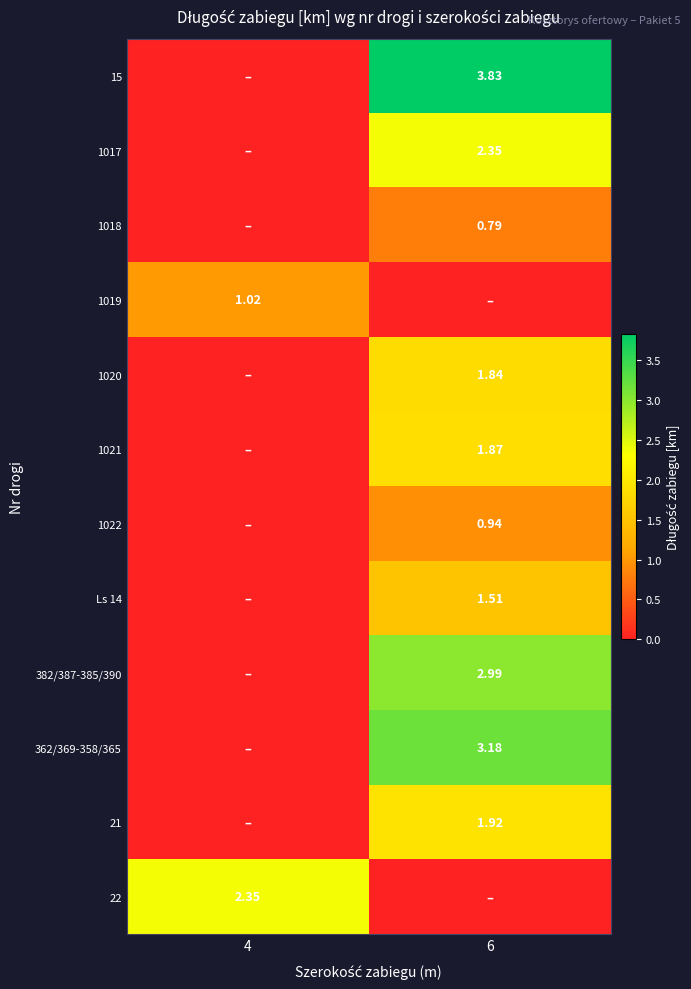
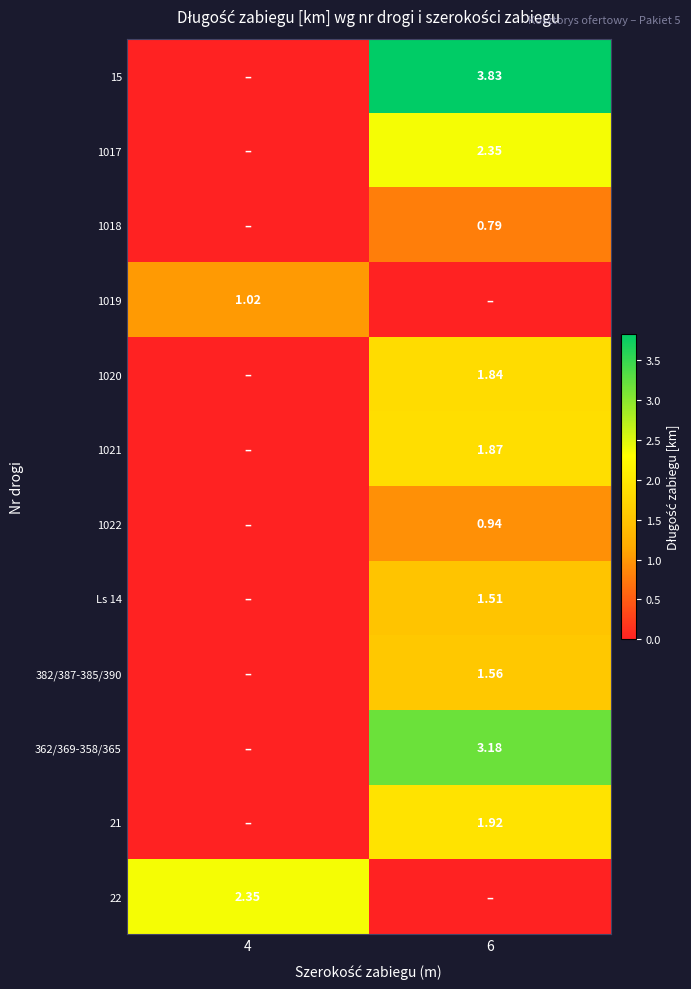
  {
    "15": {
      "6": 3.83
    },
    "1017": {
      "6": 2.35
    },
    "1018": {
      "6": 0.79
    },
    "1019": {
      "4": 1.02
    },
    "1020": {
      "6": 1.84
    },
    "1021": {
      "6": 1.87
    },
    "1022": {
      "6": 0.94
    },
    "Ls 14": {
      "6": 1.51
    },
    "382/387-385/390": {
-     "6": 2.99
+     "6": 1.56
    },
    "362/369-358/365": {
      "6": 3.18
    },
    "21": {
      "6": 1.92
    },
    "22": {
      "4": 2.35
    }
  }
